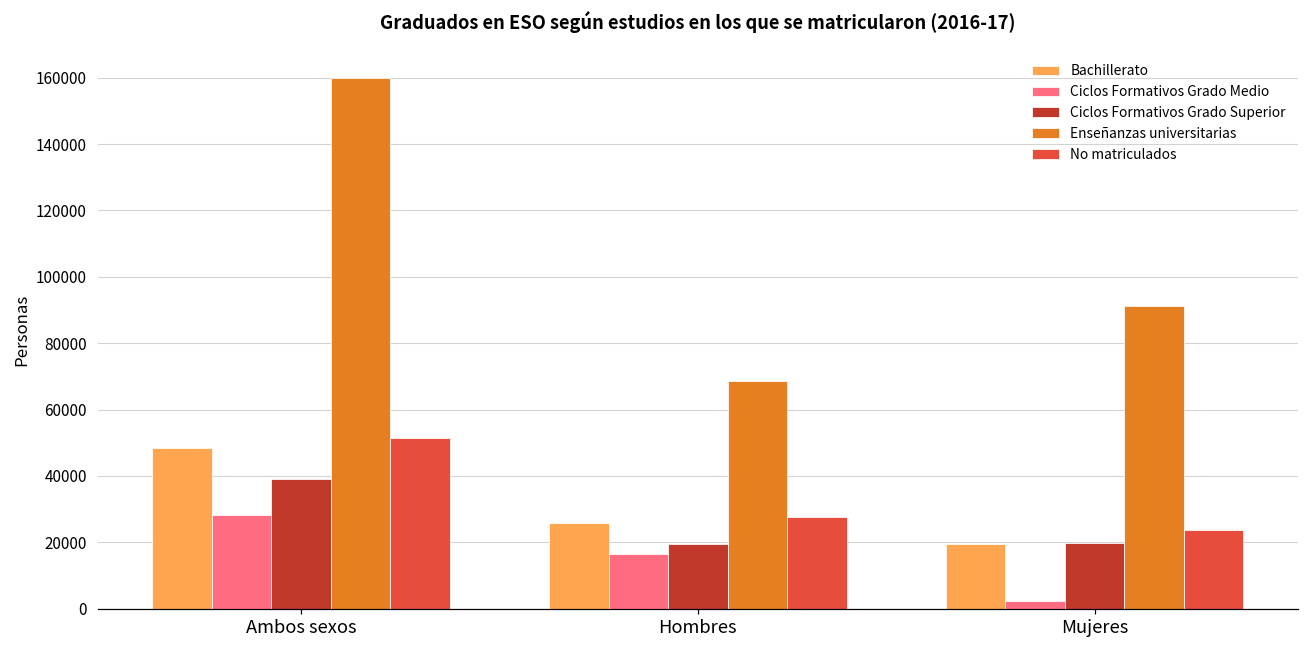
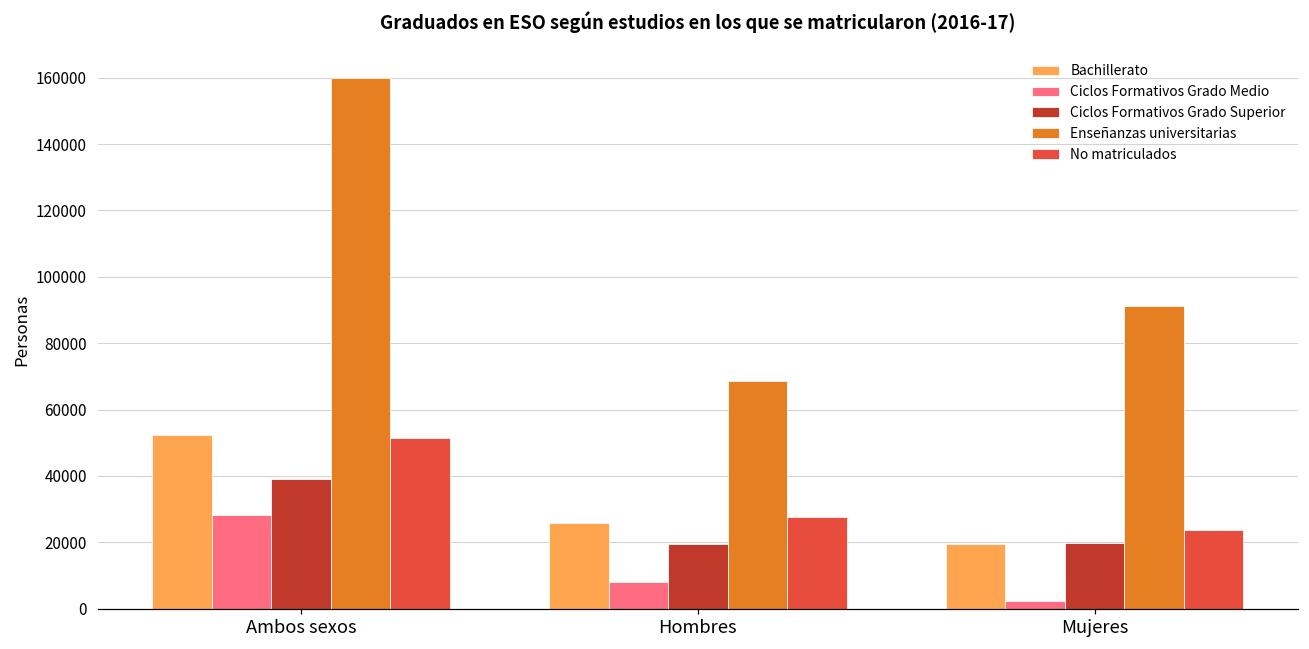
  {
    "Bachillerato": {
-     "Ambos sexos": 49000,
+     "Ambos sexos": 52000,
      "Hombres": 26000,
      "Mujeres": 19000
    },
    "Ciclos Formativos Grado Medio": {
      "Ambos sexos": 28000,
-     "Hombres": 16000,
+     "Hombres": 8000,
      "Mujeres": 2000
    }
  }
